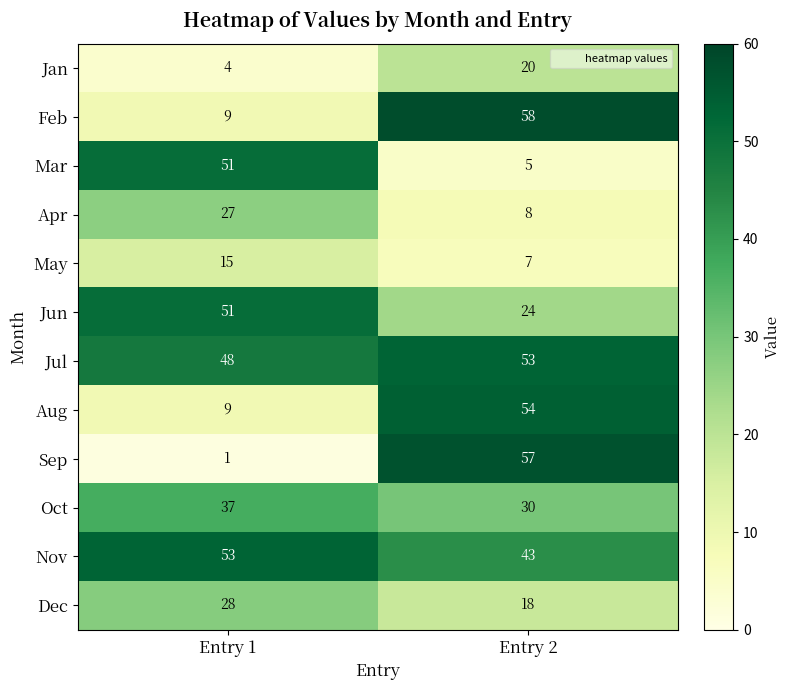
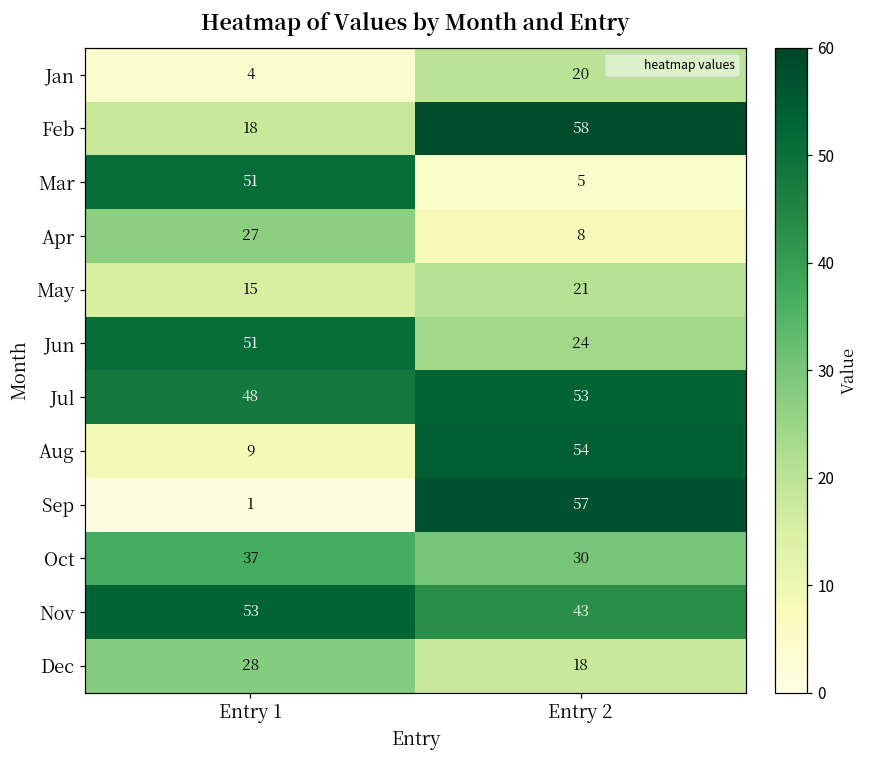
  {
    "Jan": {
      "Entry 1": 4,
      "Entry 2": 20
    },
    "Feb": {
-     "Entry 1": 9,
+     "Entry 1": 18,
      "Entry 2": 58
    },
    "Mar": {
      "Entry 1": 51,
      "Entry 2": 5
    },
    "Apr": {
      "Entry 1": 27,
      "Entry 2": 8
    },
    "May": {
      "Entry 1": 15,
-     "Entry 2": 7
+     "Entry 2": 21
    },
    "Jun": {
      "Entry 1": 51,
      "Entry 2": 24
    },
    "Jul": {
      "Entry 1": 48,
      "Entry 2": 53
    },
    "Aug": {
      "Entry 1": 9,
      "Entry 2": 54
    },
    "Sep": {
      "Entry 1": 1,
      "Entry 2": 57
    },
    "Oct": {
      "Entry 1": 37,
      "Entry 2": 30
    },
    "Nov": {
      "Entry 1": 53,
      "Entry 2": 43
    },
    "Dec": {
      "Entry 1": 28,
      "Entry 2": 18
    }
  }
